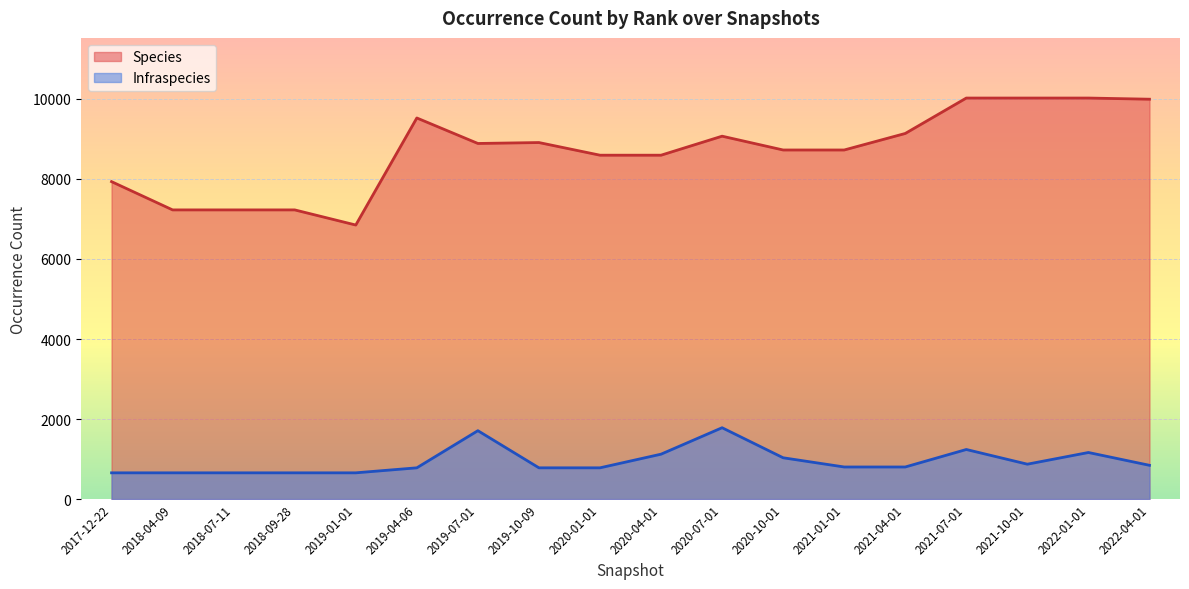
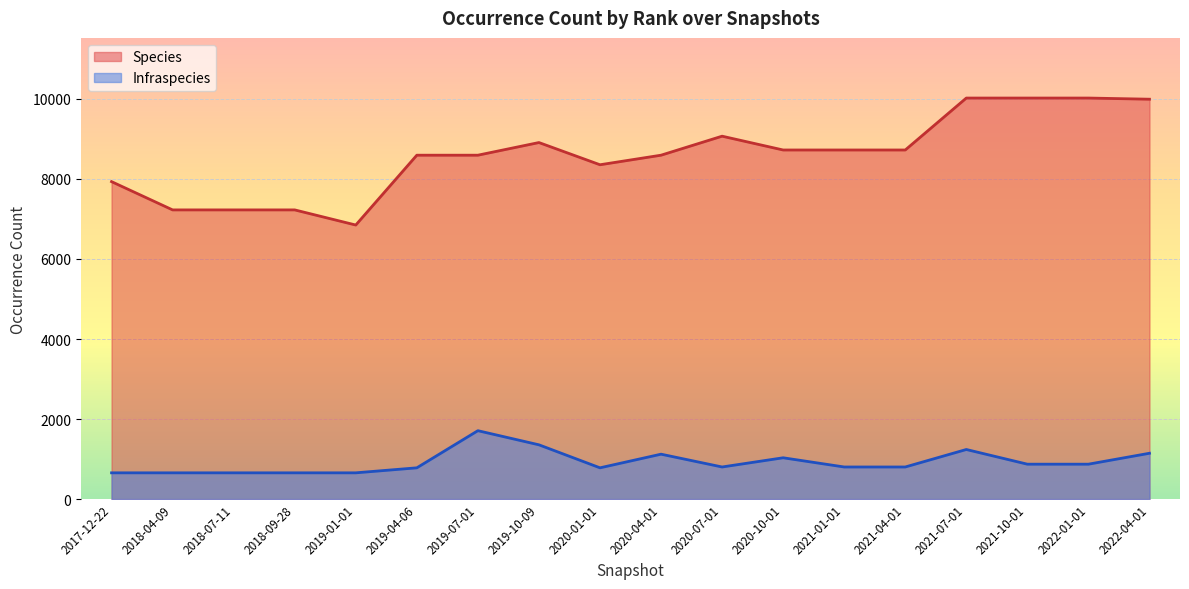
  {
    "Species": {
      "2017-12-22": 7900,
      "2018-04-09": 7200,
      "2018-07-11": 7200,
      "2018-09-28": 7200,
      "2019-01-01": 6800,
-     "2019-04-06": 9500,
-     "2019-07-01": 8900,
+     "2019-04-06": 8600,
+     "2019-07-01": 8600,
      "2019-10-09": 8900,
-     "2020-01-01": 8600,
+     "2020-01-01": 8400,
      "2020-04-01": 8600,
      "2020-07-01": 9100,
      "2020-10-01": 8700,
      "2021-01-01": 8700,
-     "2021-04-01": 9100,
+     "2021-04-01": 8700,
      "2021-07-01": 10000,
      "2021-10-01": 10000,
      "2022-01-01": 10000,
      "2022-04-01": 10000
    },
    "Infraspecies": {
      "2017-12-22": 700,
      "2018-04-09": 700,
      "2018-07-11": 700,
      "2018-09-28": 700,
      "2019-01-01": 700,
      "2019-04-06": 800,
      "2019-07-01": 1700,
-     "2019-10-09": 800,
+     "2019-10-09": 1400,
      "2020-01-01": 800,
      "2020-04-01": 1100,
-     "2020-07-01": 1800,
+     "2020-07-01": 800,
      "2020-10-01": 1000,
      "2021-01-01": 800,
      "2021-04-01": 800,
      "2021-07-01": 1200,
      "2021-10-01": 900,
-     "2022-01-01": 1200,
-     "2022-04-01": 800
+     "2022-01-01": 900,
+     "2022-04-01": 1100
    }
  }
